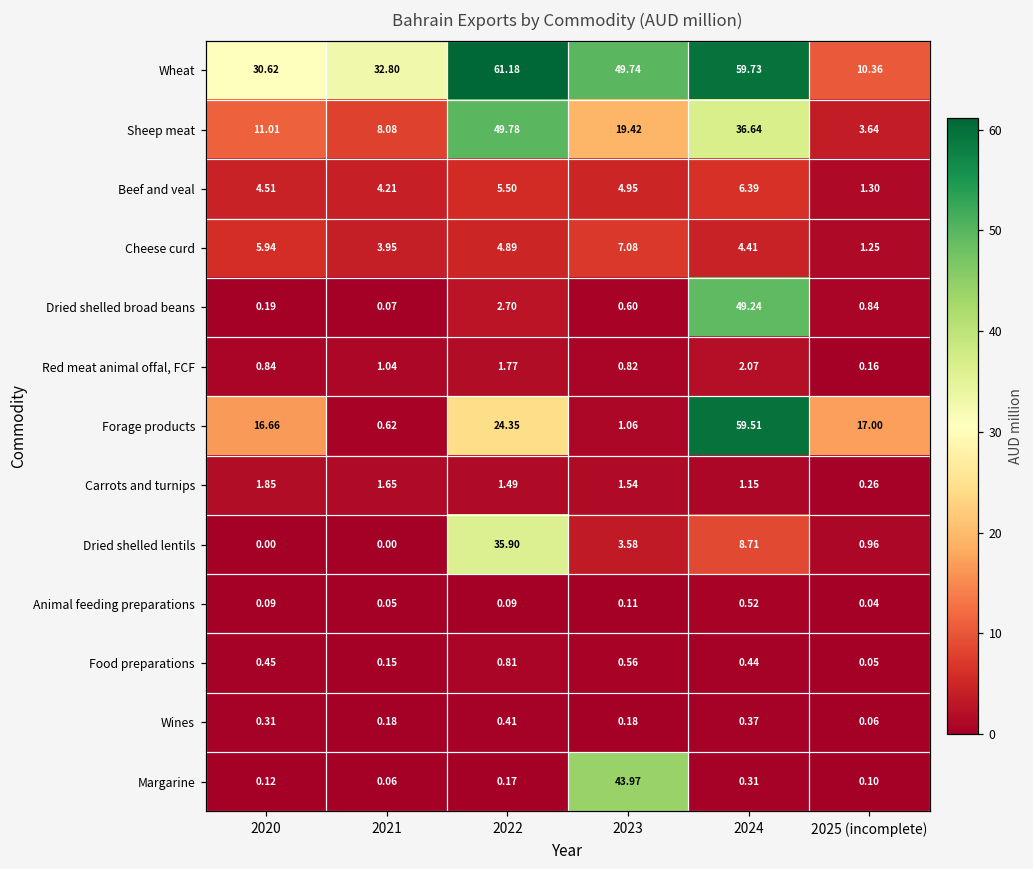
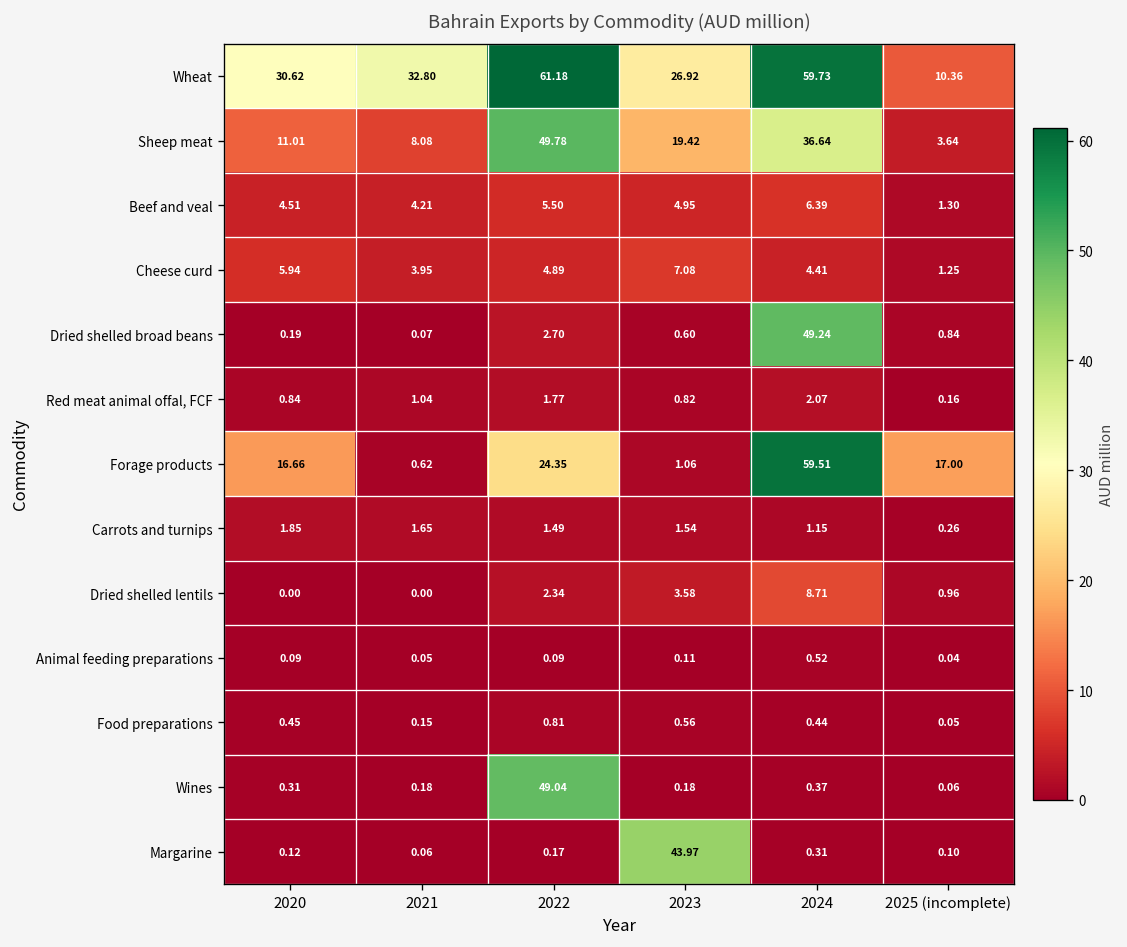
  {
    "Wheat": {
      "2020": 30.62,
      "2021": 32.80,
      "2022": 61.18,
-     "2023": 49.74,
+     "2023": 26.92,
      "2024": 59.73,
      "2025 (incomplete)": 10.36
    },
    "Sheep meat": {
      "2020": 11.01,
      "2021": 8.08,
      "2022": 49.78,
      "2023": 19.42,
      "2024": 36.64,
      "2025 (incomplete)": 3.64
    },
    "Beef and veal": {
      "2020": 4.51,
      "2021": 4.21,
      "2022": 5.50,
      "2023": 4.95,
      "2024": 6.39,
      "2025 (incomplete)": 1.30
    },
    "Cheese curd": {
      "2020": 5.94,
      "2021": 3.95,
      "2022": 4.89,
      "2023": 7.08,
      "2024": 4.41,
      "2025 (incomplete)": 1.25
    },
    "Dried shelled broad beans": {
      "2020": 0.19,
      "2021": 0.07,
      "2022": 2.70,
      "2023": 0.60,
      "2024": 49.24,
      "2025 (incomplete)": 0.84
    },
    "Red meat animal offal, FCF": {
      "2020": 0.84,
      "2021": 1.04,
      "2022": 1.77,
      "2023": 0.82,
      "2024": 2.07,
      "2025 (incomplete)": 0.16
    },
    "Forage products": {
      "2020": 16.66,
      "2021": 0.62,
      "2022": 24.35,
      "2023": 1.06,
      "2024": 59.51,
      "2025 (incomplete)": 17.00
    },
    "Carrots and turnips": {
      "2020": 1.85,
      "2021": 1.65,
      "2022": 1.49,
      "2023": 1.54,
      "2024": 1.15,
      "2025 (incomplete)": 0.26
    },
    "Dried shelled lentils": {
      "2020": 0.00,
      "2021": 0.00,
-     "2022": 35.90,
+     "2022": 2.34,
      "2023": 3.58,
      "2024": 8.71,
      "2025 (incomplete)": 0.96
    },
    "Animal feeding preparations": {
      "2020": 0.09,
      "2021": 0.05,
      "2022": 0.09,
      "2023": 0.11,
      "2024": 0.52,
      "2025 (incomplete)": 0.04
    },
    "Food preparations": {
      "2020": 0.45,
      "2021": 0.15,
      "2022": 0.81,
      "2023": 0.56,
      "2024": 0.44,
      "2025 (incomplete)": 0.05
    },
    "Wines": {
      "2020": 0.31,
      "2021": 0.18,
-     "2022": 0.41,
+     "2022": 49.04,
      "2023": 0.18,
      "2024": 0.37,
      "2025 (incomplete)": 0.06
    },
    "Margarine": {
      "2020": 0.12,
      "2021": 0.06,
      "2022": 0.17,
      "2023": 43.97,
      "2024": 0.31,
      "2025 (incomplete)": 0.10
    }
  }
